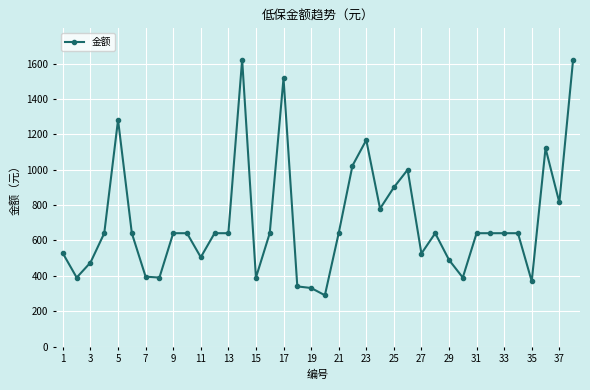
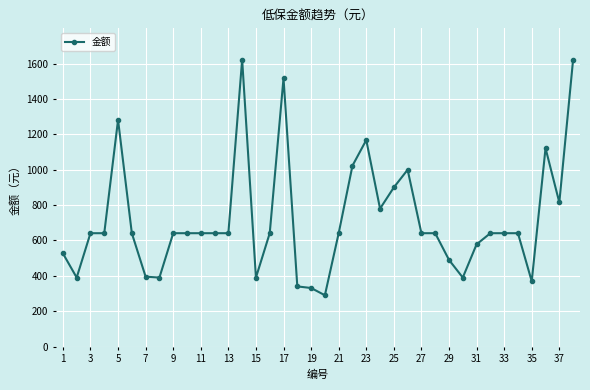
  {
    "1": 530,
-   "3": 480,
+   "3": 640,
    "5": 1280,
    "7": 400,
    "9": 640,
-   "11": 510,
+   "11": 640,
    "13": 640,
    "15": 390,
    "17": 1520,
    "19": 330,
    "21": 640,
    "23": 1170,
    "25": 900,
-   "27": 530,
+   "27": 640,
    "29": 490,
-   "31": 640,
+   "31": 580,
    "33": 640,
    "35": 370,
    "37": 820
  }
